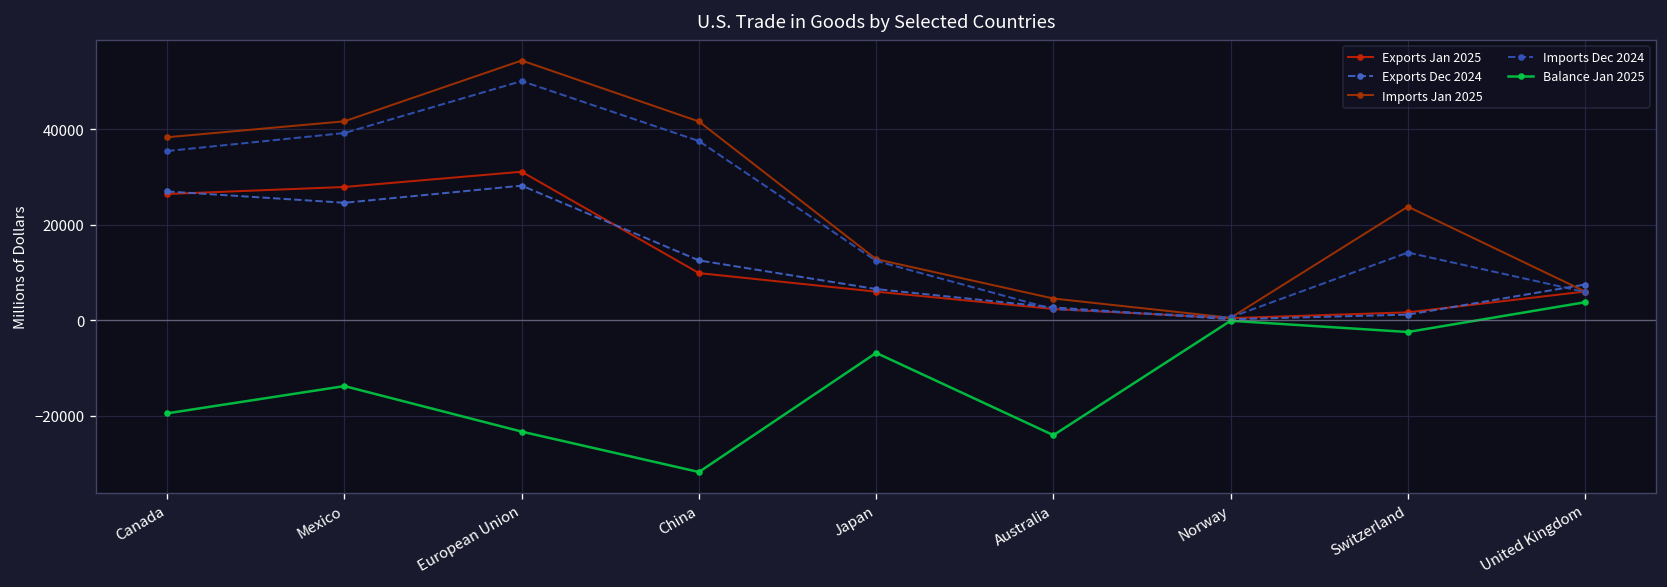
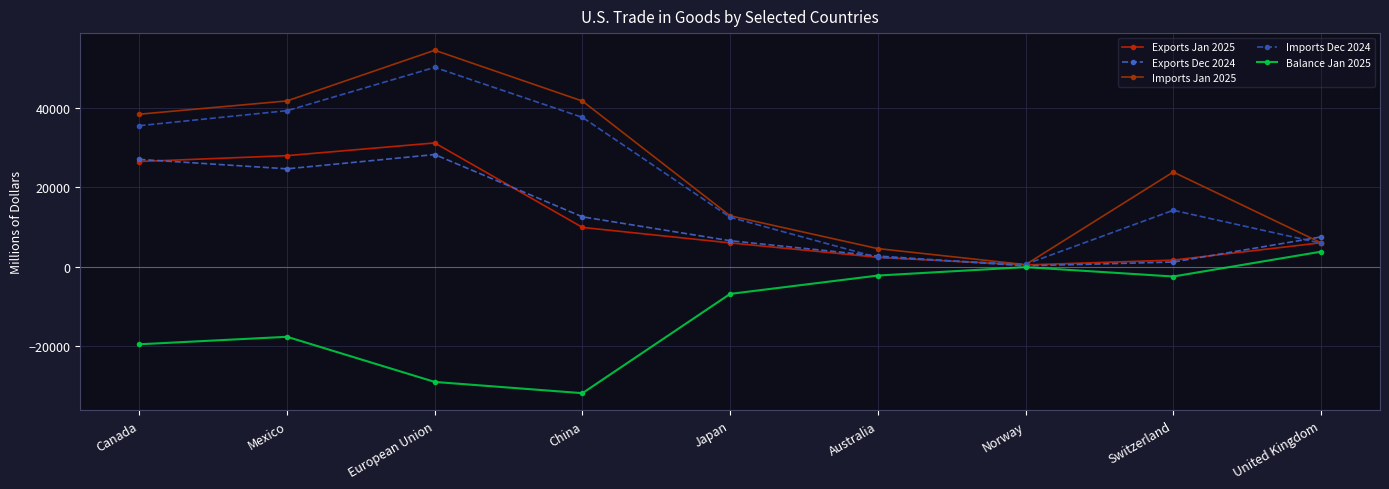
  {
    "Balance Jan 2025": {
      "Canada": -19000,
-     "Mexico": -14000,
-     "European Union": -23000,
+     "Mexico": -18000,
+     "European Union": -29000,
      "China": -32000,
      "Japan": -7000,
-     "Australia": -24000,
+     "Australia": -2000,
      "Switzerland": -2000,
      "United Kingdom": 4000
    }
  }
